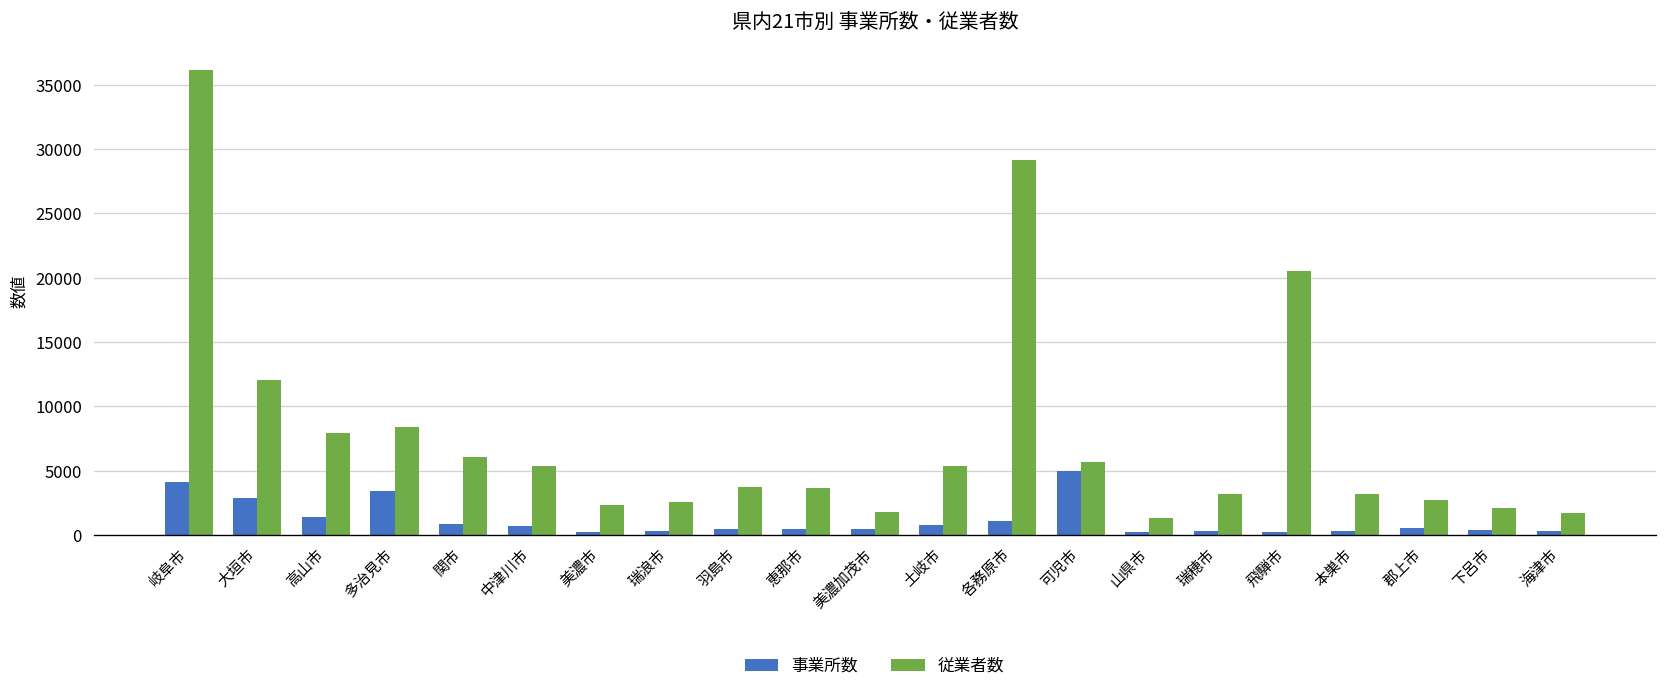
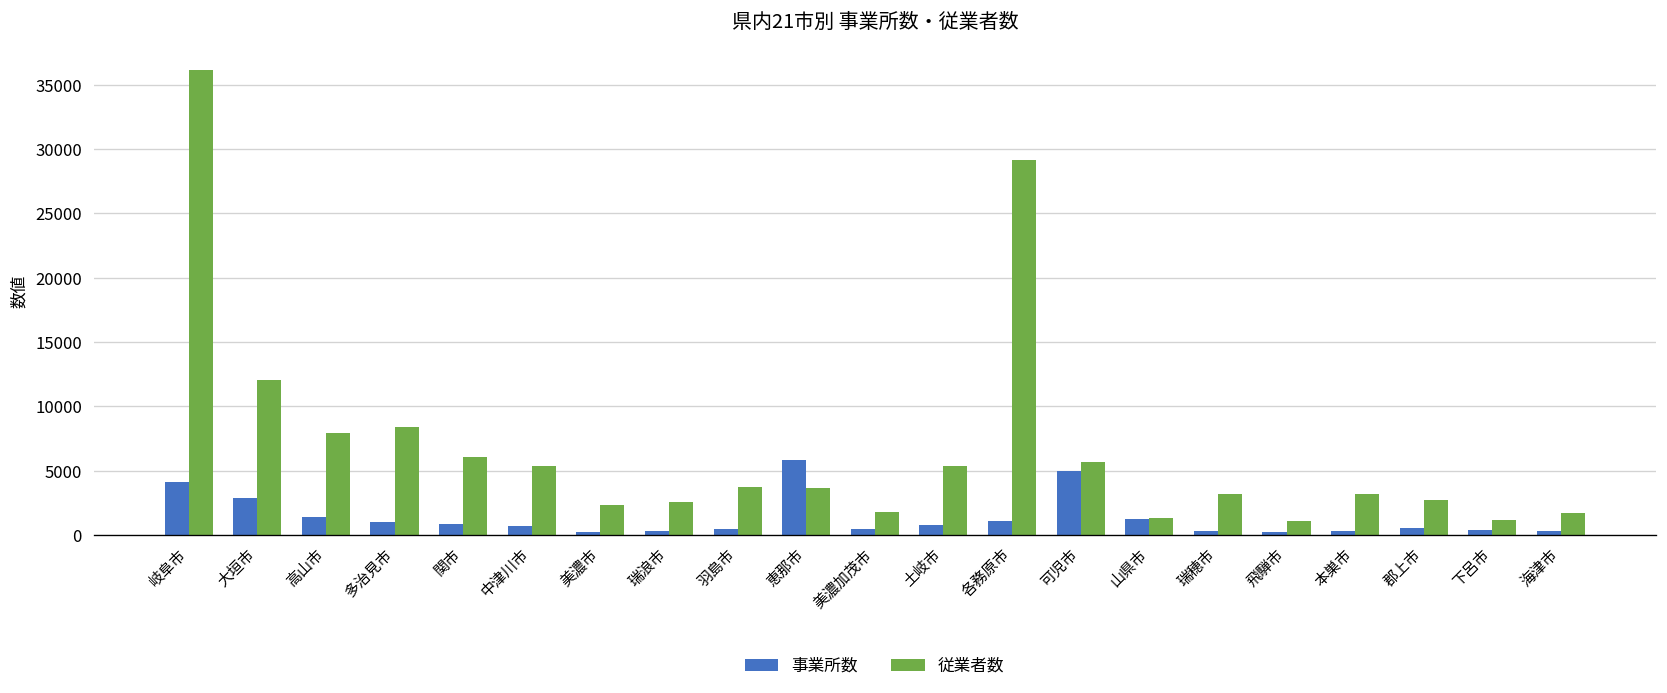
  {
    "事業所数": {
      "岐阜市": 4100,
      "大垣市": 2900,
      "高山市": 1400,
-     "多治見市": 3400,
+     "多治見市": 1000,
      "関市": 900,
      "中津川市": 700,
      "瑞浪市": 400,
      "羽島市": 500,
-     "恵那市": 500,
+     "恵那市": 5900,
      "美濃加茂市": 500,
      "土岐市": 800,
      "各務原市": 1100,
      "可児市": 5000,
-     "山県市": 200,
+     "山県市": 1200,
      "瑞穂市": 300,
      "飛騨市": 300,
      "本巣市": 300,
      "郡上市": 500,
      "下呂市": 400,
      "海津市": 300
    },
    "従業者数": {
      "岐阜市": 36100,
      "大垣市": 12100,
      "高山市": 8000,
      "多治見市": 8400,
      "関市": 6100,
      "中津川市": 5300,
      "美濃市": 2400,
      "瑞浪市": 2600,
      "羽島市": 3800,
      "恵那市": 3700,
      "美濃加茂市": 1800,
      "土岐市": 5400,
      "各務原市": 29200,
      "可児市": 5700,
      "山県市": 1400,
      "瑞穂市": 3200,
-     "飛騨市": 20500,
+     "飛騨市": 1100,
      "本巣市": 3200,
      "郡上市": 2700,
-     "下呂市": 2100,
+     "下呂市": 1200,
      "海津市": 1700
    }
  }
